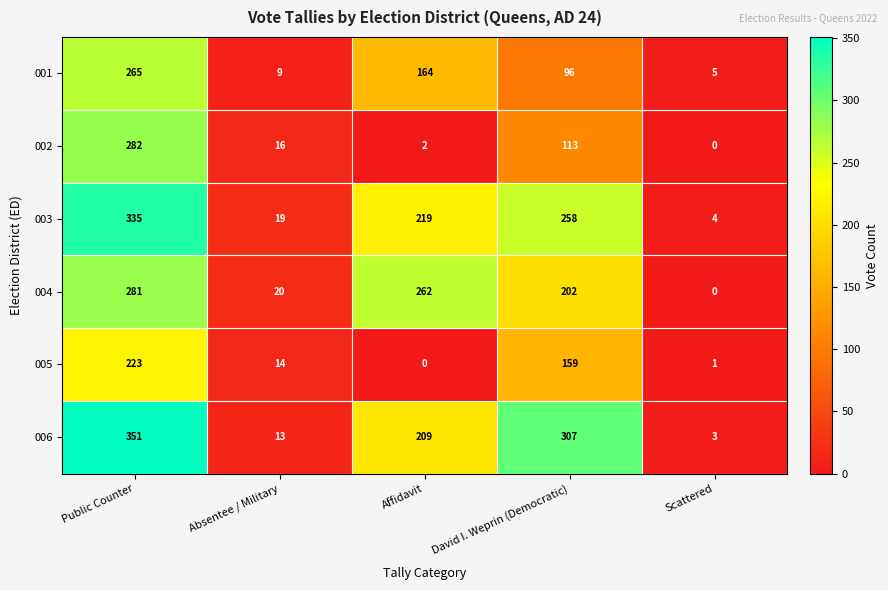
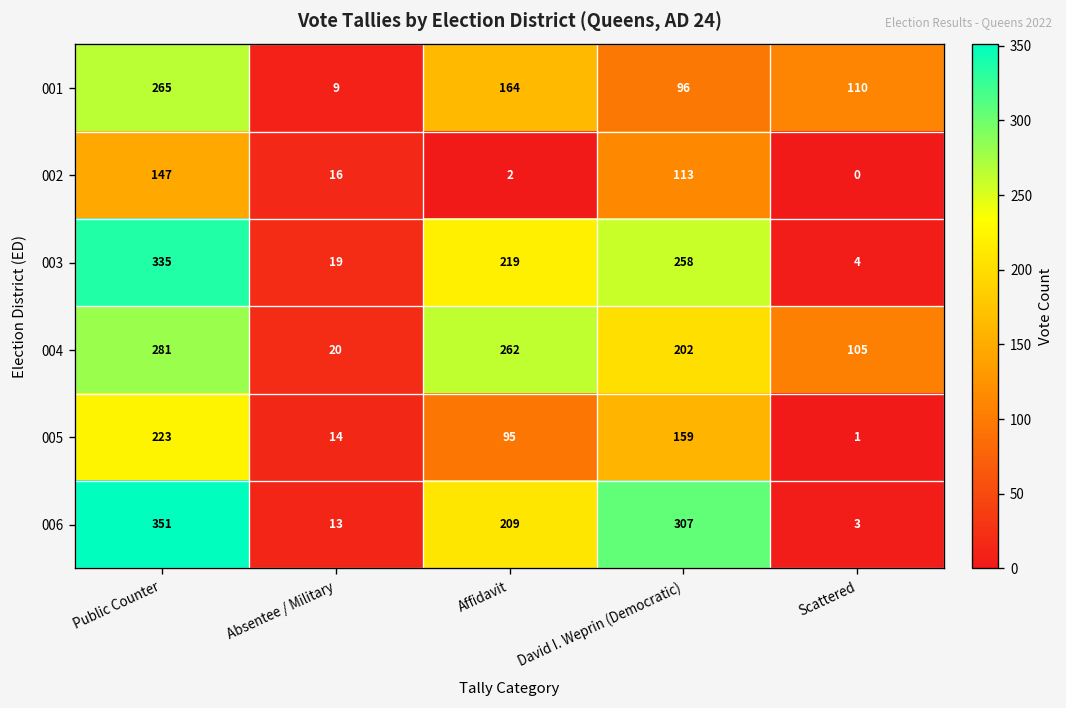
  {
    "001": {
      "Public Counter": 265,
      "Absentee / Military": 9,
      "Affidavit": 164,
      "David I. Weprin (Democratic)": 96,
-     "Scattered": 5
+     "Scattered": 110
    },
    "002": {
-     "Public Counter": 282,
+     "Public Counter": 147,
      "Absentee / Military": 16,
      "Affidavit": 2,
      "David I. Weprin (Democratic)": 113,
      "Scattered": 0
    },
    "003": {
      "Public Counter": 335,
      "Absentee / Military": 19,
      "Affidavit": 219,
      "David I. Weprin (Democratic)": 258,
      "Scattered": 4
    },
    "004": {
      "Public Counter": 281,
      "Absentee / Military": 20,
      "Affidavit": 262,
      "David I. Weprin (Democratic)": 202,
-     "Scattered": 0
+     "Scattered": 105
    },
    "005": {
      "Public Counter": 223,
      "Absentee / Military": 14,
-     "Affidavit": 0,
+     "Affidavit": 95,
      "David I. Weprin (Democratic)": 159,
      "Scattered": 1
    },
    "006": {
      "Public Counter": 351,
      "Absentee / Military": 13,
      "Affidavit": 209,
      "David I. Weprin (Democratic)": 307,
      "Scattered": 3
    }
  }
